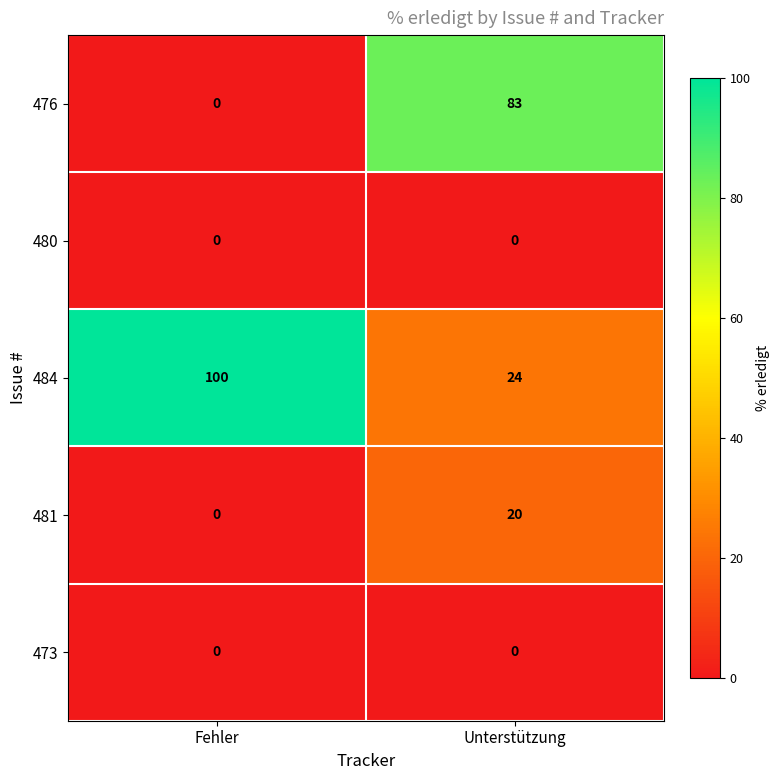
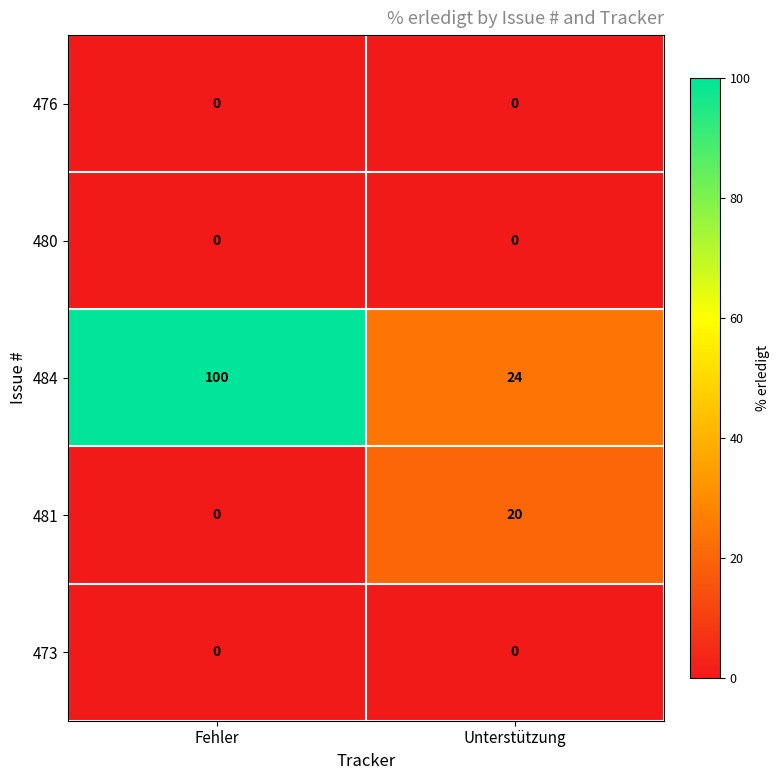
  {
    "476": {
      "Fehler": 0,
-     "Unterstützung": 83
+     "Unterstützung": 0
    },
    "480": {
      "Fehler": 0,
      "Unterstützung": 0
    },
    "484": {
      "Fehler": 100,
      "Unterstützung": 24
    },
    "481": {
      "Fehler": 0,
      "Unterstützung": 20
    },
    "473": {
      "Fehler": 0,
      "Unterstützung": 0
    }
  }
